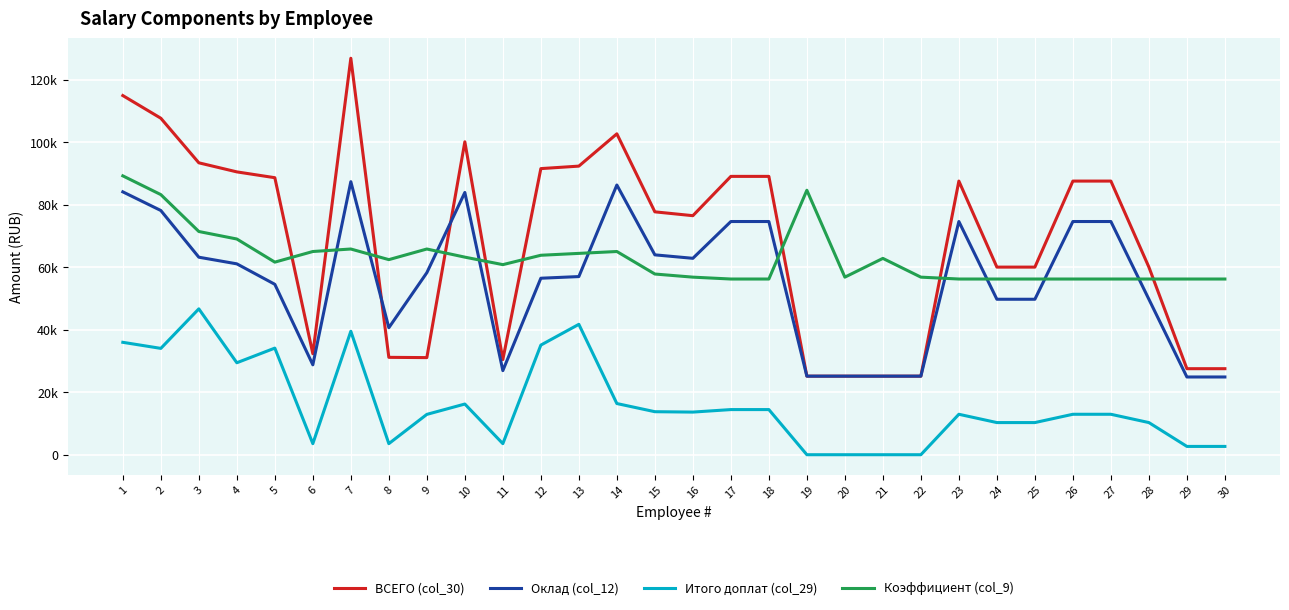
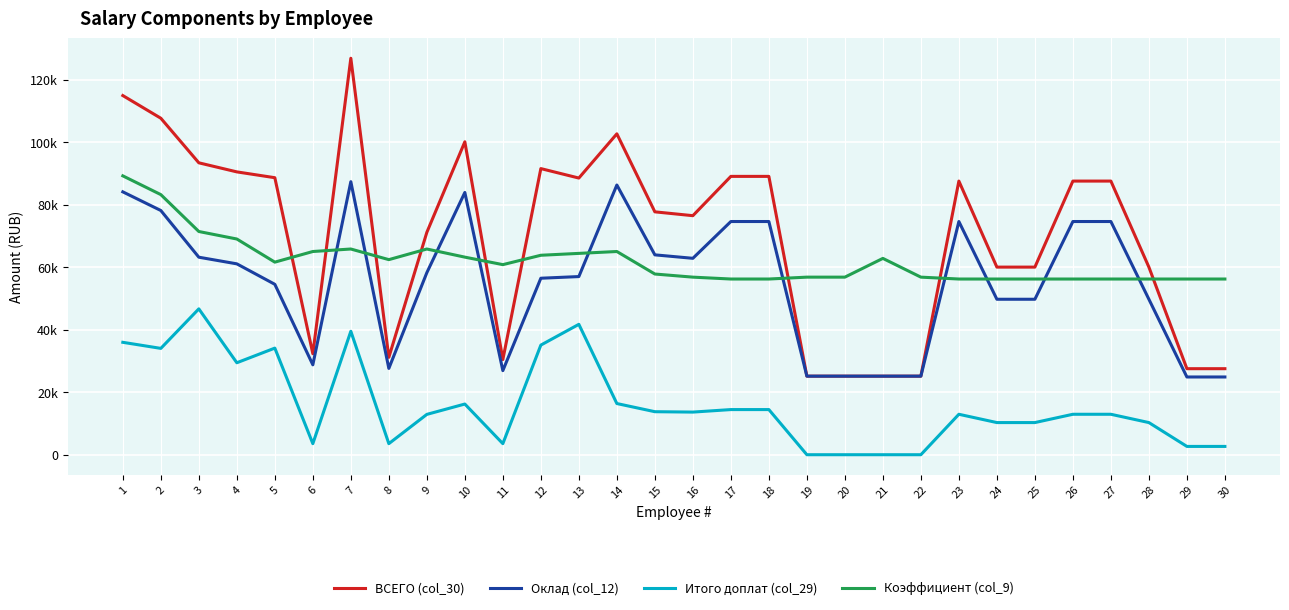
  {
    "ВСЕГО (col_30)": {
      "1": 115000,
      "2": 108000,
      "3": 93000,
      "4": 90000,
      "5": 89000,
      "6": 32000,
      "7": 127000,
      "8": 31000,
-     "9": 31000,
+     "9": 71000,
      "10": 100000,
      "11": 30000,
      "12": 92000,
-     "13": 92000,
+     "13": 88000,
      "14": 103000,
      "15": 78000,
      "16": 76000,
      "17": 89000,
      "18": 89000,
      "23": 88000,
      "24": 60000,
      "25": 60000,
      "26": 88000,
      "27": 88000,
      "28": 60000,
      "29": 28000,
      "30": 28000
    },
    "Оклад (col_12)": {
      "1": 84000,
      "2": 78000,
      "3": 63000,
      "4": 61000,
      "5": 55000,
      "6": 29000,
      "7": 87000,
-     "8": 41000,
+     "8": 28000,
      "9": 58000,
      "10": 84000,
      "11": 27000,
      "12": 56000,
      "13": 57000,
      "14": 86000,
      "15": 64000,
      "16": 63000,
      "17": 75000,
      "18": 75000,
      "23": 75000,
      "24": 50000,
      "25": 50000,
      "26": 75000,
      "27": 75000,
      "28": 50000,
      "29": 25000,
      "30": 25000
    },
    "Итого доплат (col_29)": {
      "1": 36000,
      "2": 34000,
      "3": 47000,
      "4": 29000,
      "5": 34000,
      "6": 4000,
      "7": 39000,
      "8": 4000,
      "9": 13000,
      "10": 16000,
      "11": 4000,
      "12": 35000,
      "13": 42000,
      "14": 16000,
      "15": 14000,
      "16": 14000,
      "17": 14000,
      "18": 14000,
      "19": 0,
      "20": 0,
      "21": 0,
      "22": 0,
      "23": 13000,
      "24": 10000,
      "25": 10000,
      "26": 13000,
      "27": 13000,
      "28": 10000,
      "29": 3000,
      "30": 3000
    },
    "Коэффициент (col_9)": {
      "1": 89000,
      "2": 83000,
      "3": 71000,
      "4": 69000,
      "5": 62000,
      "6": 65000,
      "7": 66000,
      "8": 62000,
      "9": 66000,
      "10": 63000,
      "11": 61000,
      "12": 64000,
      "13": 64000,
      "14": 65000,
      "15": 58000,
      "16": 57000,
      "17": 56000,
      "18": 56000,
-     "19": 85000,
+     "19": 57000,
      "20": 57000,
      "21": 63000,
      "22": 57000,
      "23": 56000,
      "24": 56000,
      "25": 56000,
      "26": 56000,
      "27": 56000,
      "28": 56000,
      "29": 56000,
      "30": 56000
    }
  }
